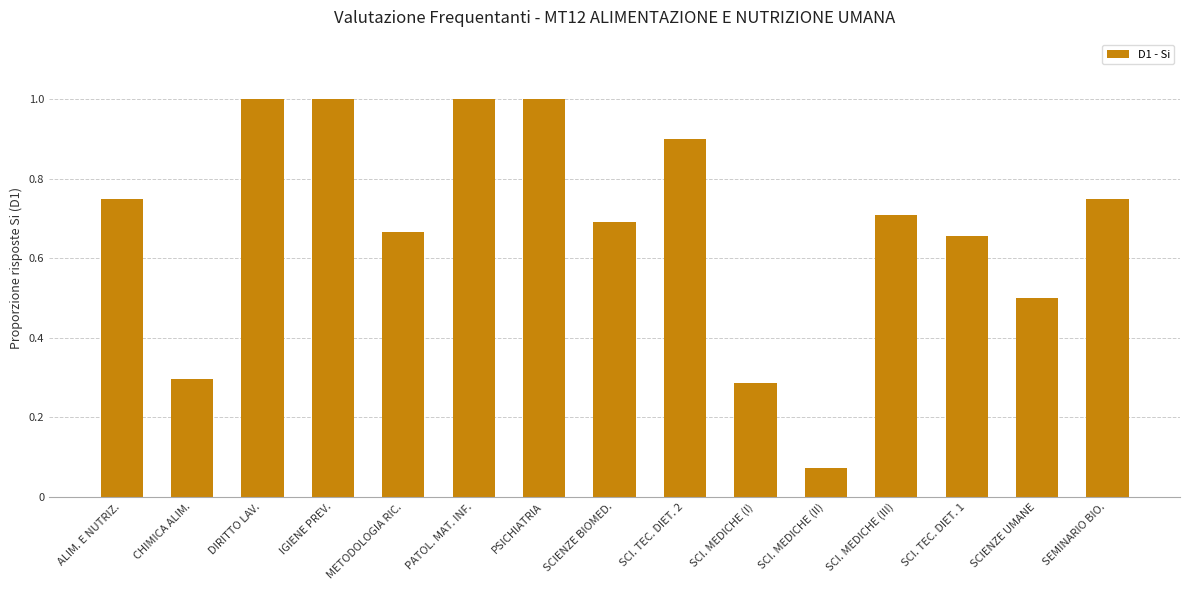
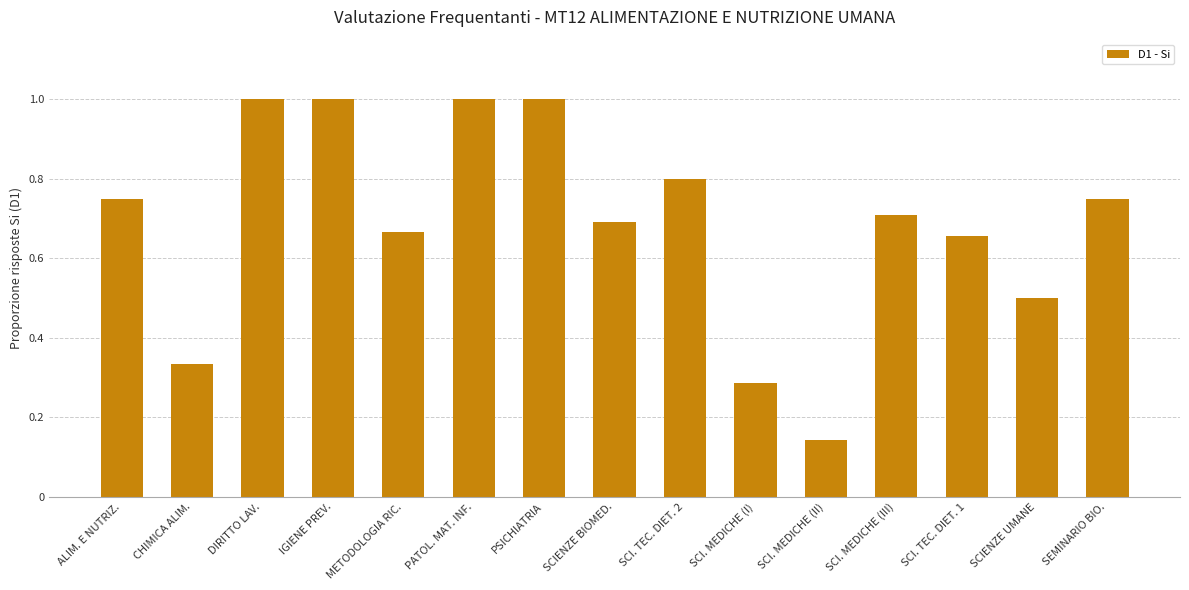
  {
    "ALIM. E NUTRIZ.": 0.75,
-   "CHIMICA ALIM.": 0.30,
+   "CHIMICA ALIM.": 0.33,
    "DIRITTO LAV.": 1.00,
    "IGIENE PREV.": 1.00,
    "METODOLOGIA RIC.": 0.67,
    "PATOL. MAT. INF.": 1.00,
    "PSICHIATRIA": 1.00,
    "SCIENZE BIOMED.": 0.69,
-   "SCI. TEC. DIET. 2": 0.9,
+   "SCI. TEC. DIET. 2": 0.8,
    "SCI. MEDICHE (I)": 0.29,
-   "SCI. MEDICHE (II)": 0.07,
+   "SCI. MEDICHE (II)": 0.14,
    "SCI. MEDICHE (III)": 0.71,
    "SCI. TEC. DIET. 1": 0.66,
    "SCIENZE UMANE": 0.50,
    "SEMINARIO BIO.": 0.75
  }
